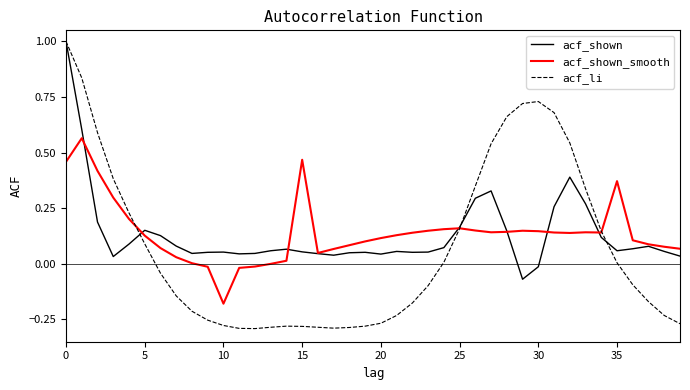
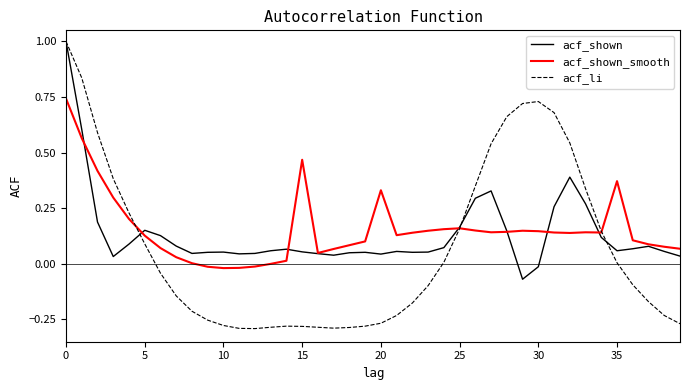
  {
    "acf_shown_smooth": {
-     "0": 0.46,
+     "0": 0.74,
      "5": 0.13,
-     "10": -0.18,
+     "10": -0.02,
      "15": 0.47,
-     "20": 0.12,
+     "20": 0.33,
      "30": 0.15,
      "35": 0.37
    }
  }
